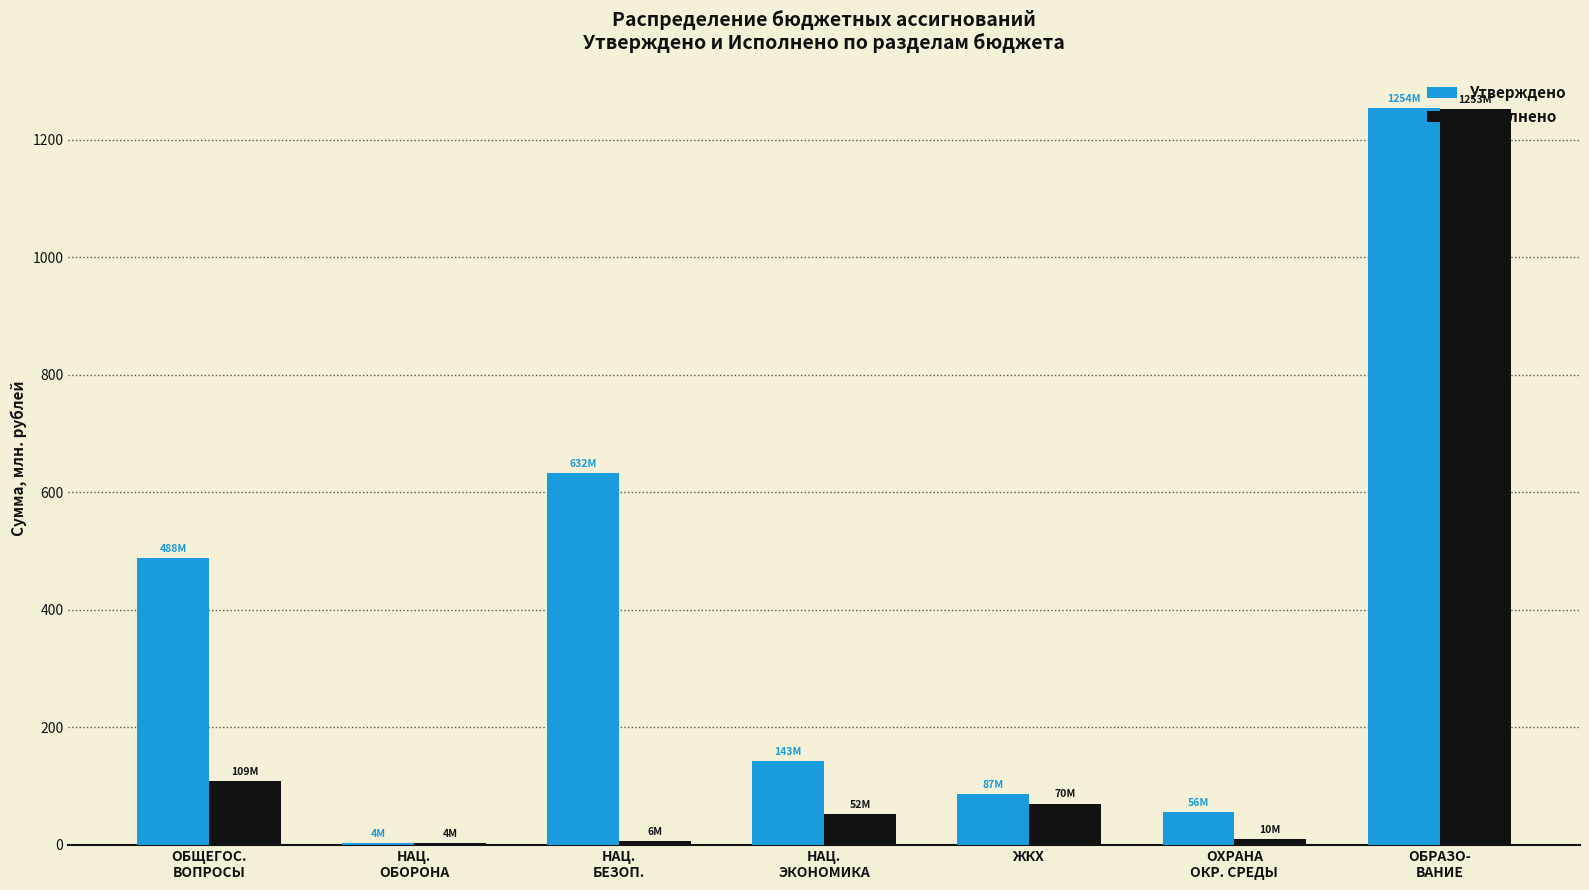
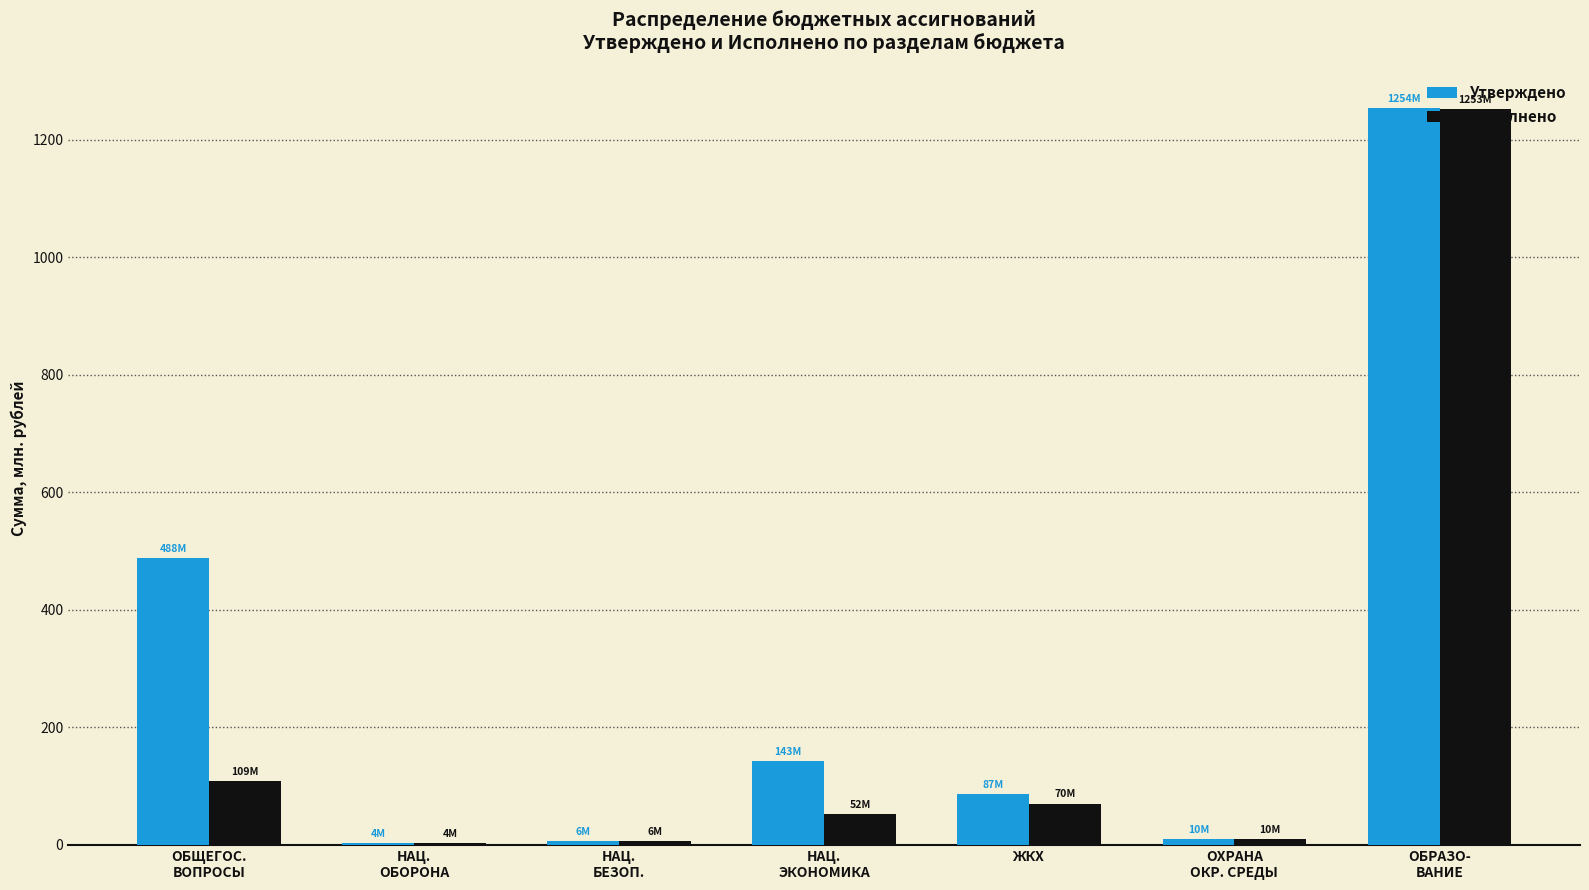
  {
    "Утверждено": {
      "ОБЩЕГОС. ВОПРОСЫ": "488M",
      "НАЦ. ОБОРОНА": "4M",
-     "НАЦ. БЕЗОП.": "632M",
+     "НАЦ. БЕЗОП.": "6M",
      "НАЦ. ЭКОНОМИКА": "143M",
      "ЖКХ": "87M",
-     "ОХРАНА ОКР. СРЕДЫ": "56M",
+     "ОХРАНА ОКР. СРЕДЫ": "10M",
      "ОБРАЗО- ВАНИЕ": "1254M"
    }
  }
